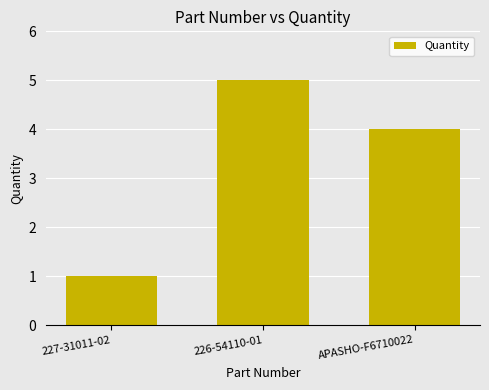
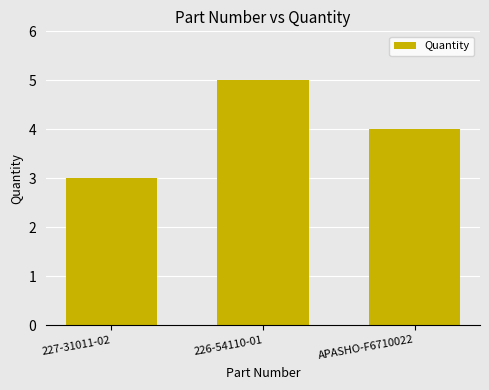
  {
-   "227-31011-02": 1,
+   "227-31011-02": 3,
    "226-54110-01": 5,
    "APASHO-F6710022": 4
  }
